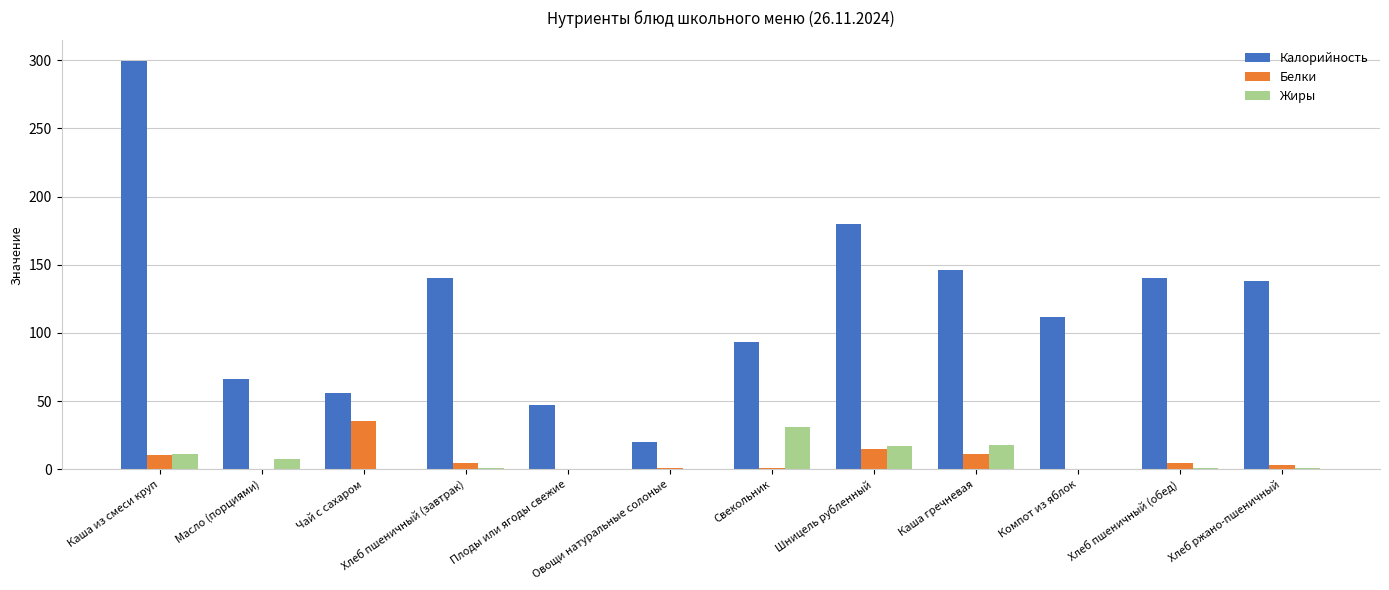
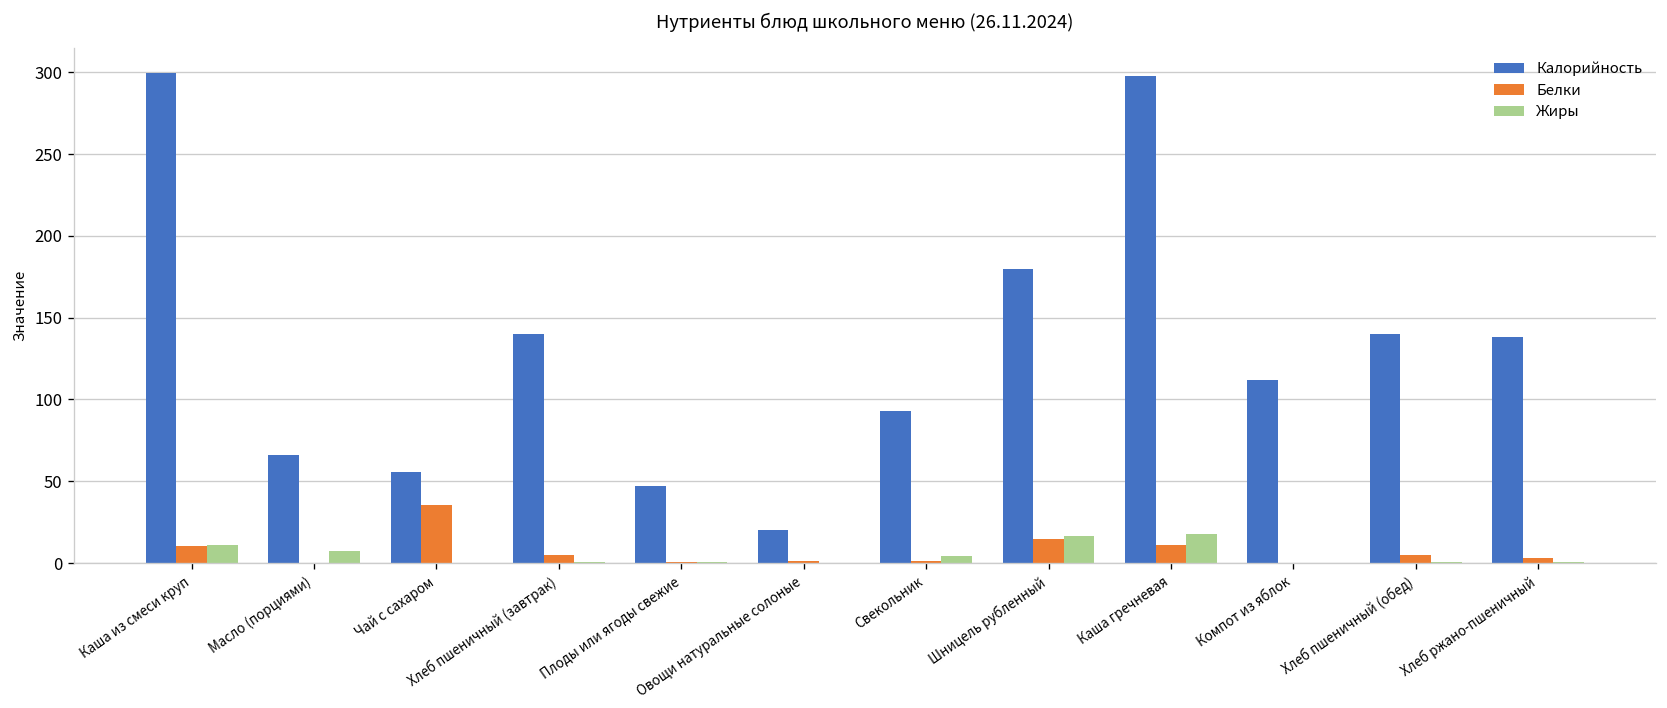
  {
    "Калорийность": {
      "Каша из смеси круп": 300,
      "Масло (порциями)": 66,
      "Чай с сахаром": 56,
      "Хлеб пшеничный (завтрак)": 140,
      "Плоды или ягоды свежие": 47,
      "Овощи натуральные солоные": 20,
      "Свекольник": 93,
      "Шницель рубленный": 180,
-     "Каша гречневая": 146,
+     "Каша гречневая": 298,
      "Компот из яблок": 112,
      "Хлеб пшеничный (обед)": 140,
      "Хлеб ржано-пшеничный": 138
    },
    "Белки": {
      "Каша из смеси круп": 10,
      "Чай с сахаром": 35,
      "Хлеб пшеничный (завтрак)": 5,
      "Шницель рубленный": 15,
      "Каша гречневая": 11,
      "Хлеб пшеничный (обед)": 5,
      "Хлеб ржано-пшеничный": 3
    },
    "Жиры": {
      "Каша из смеси круп": 11,
      "Масло (порциями)": 7,
-     "Свекольник": 31,
+     "Свекольник": 5,
      "Шницель рубленный": 17,
      "Каша гречневая": 18
    }
  }
